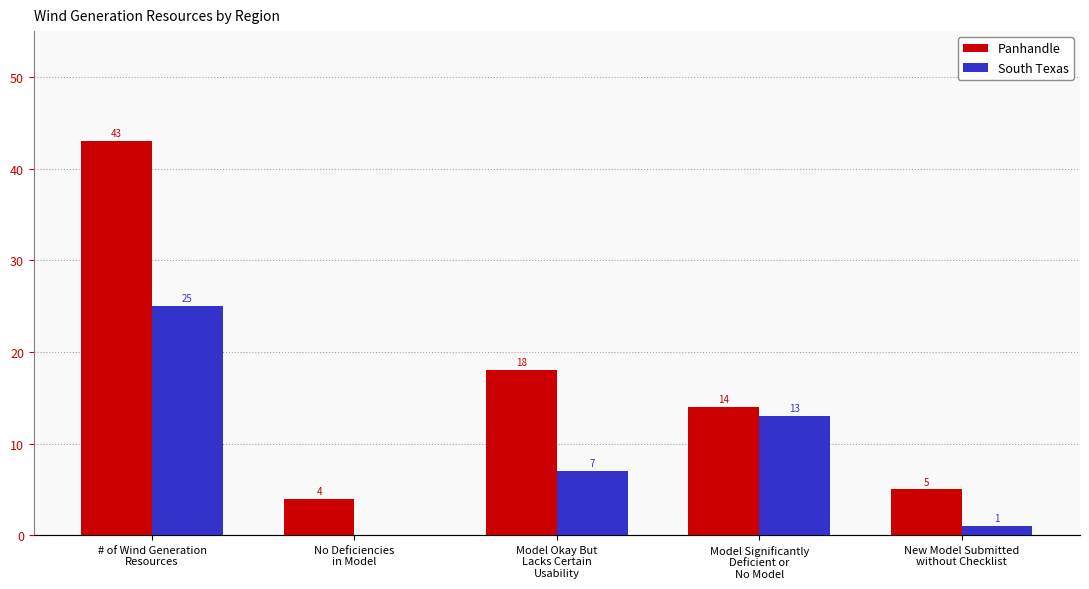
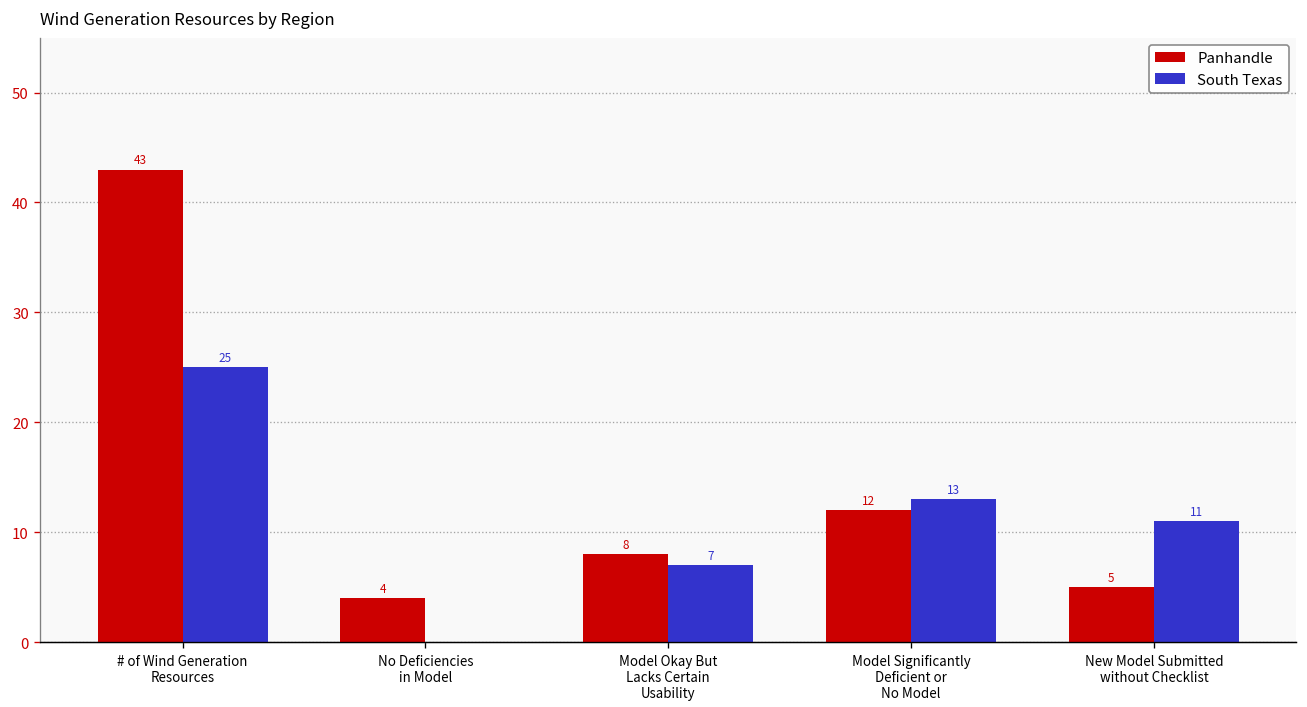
  {
    "Panhandle": {
      "# of Wind Generation Resources": 43,
      "No Deficiencies in Model": 4,
-     "Model Okay But Lacks Certain Usability": 18,
-     "Model Significantly Deficient or No Model": 14,
+     "Model Okay But Lacks Certain Usability": 8,
+     "Model Significantly Deficient or No Model": 12,
      "New Model Submitted without Checklist": 5
    },
    "South Texas": {
      "# of Wind Generation Resources": 25,
      "Model Okay But Lacks Certain Usability": 7,
      "Model Significantly Deficient or No Model": 13,
-     "New Model Submitted without Checklist": 1
+     "New Model Submitted without Checklist": 11
    }
  }
